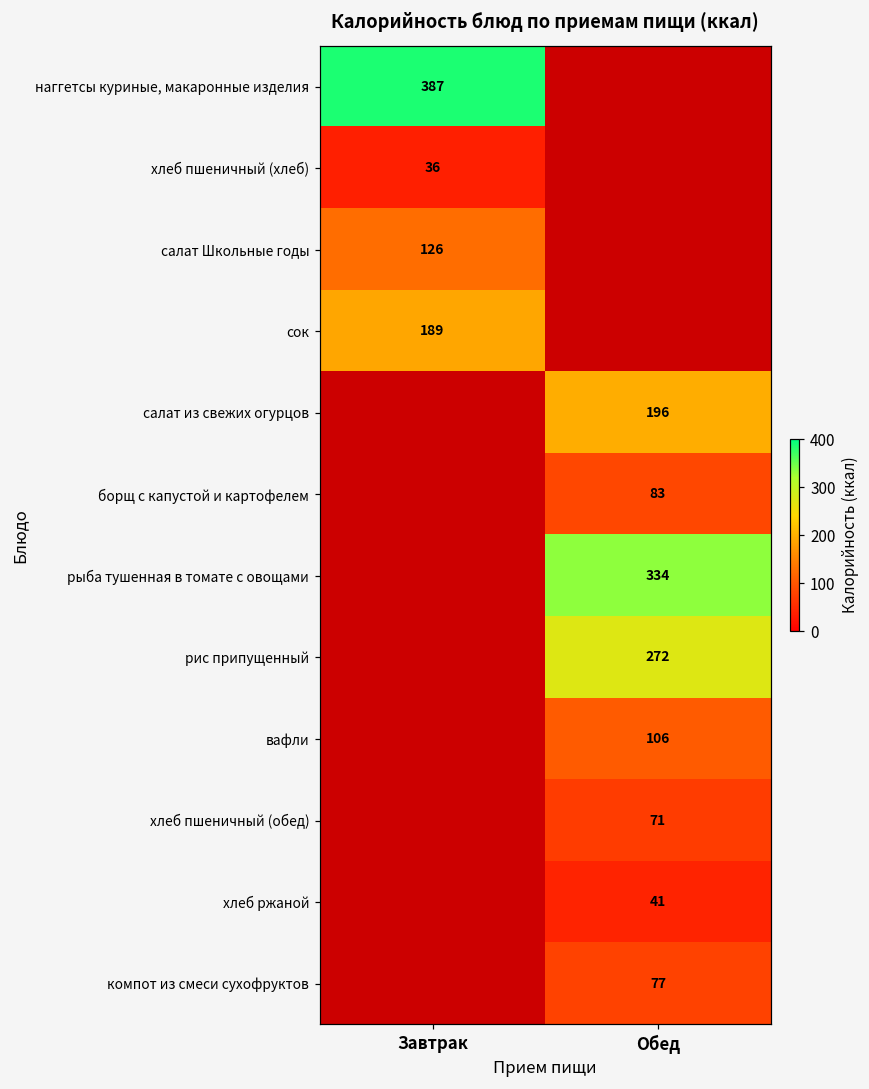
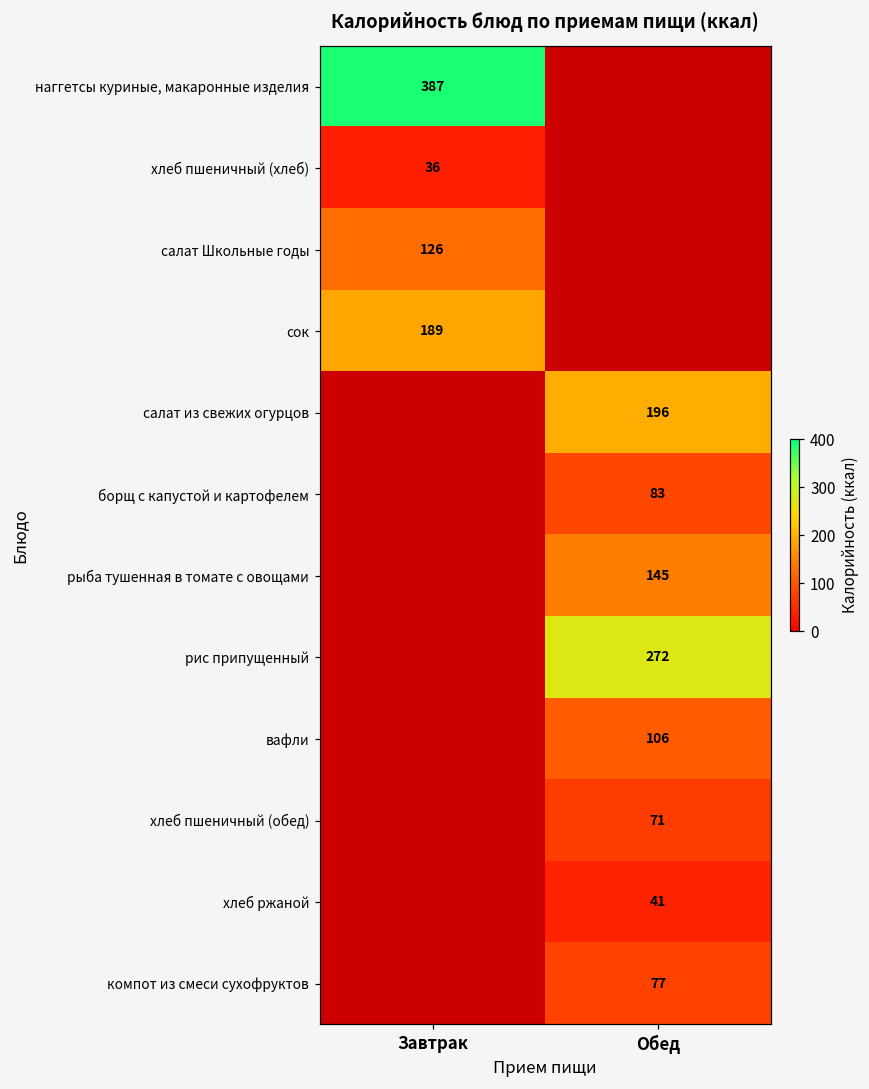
  {
    "наггетсы куриные, макаронные изделия": {
      "Завтрак": 387
    },
    "хлеб пшеничный (хлеб)": {
      "Завтрак": 36
    },
    "салат Школьные годы": {
      "Завтрак": 126
    },
    "сок": {
      "Завтрак": 189
    },
    "салат из свежих огурцов": {
      "Обед": 196
    },
    "борщ с капустой и картофелем": {
      "Обед": 83
    },
    "рыба тушенная в томате с овощами": {
-     "Обед": 334
+     "Обед": 145
    },
    "рис припущенный": {
      "Обед": 272
    },
    "вафли": {
      "Обед": 106
    },
    "хлеб пшеничный (обед)": {
      "Обед": 71
    },
    "хлеб ржаной": {
      "Обед": 41
    },
    "компот из смеси сухофруктов": {
      "Обед": 77
    }
  }
